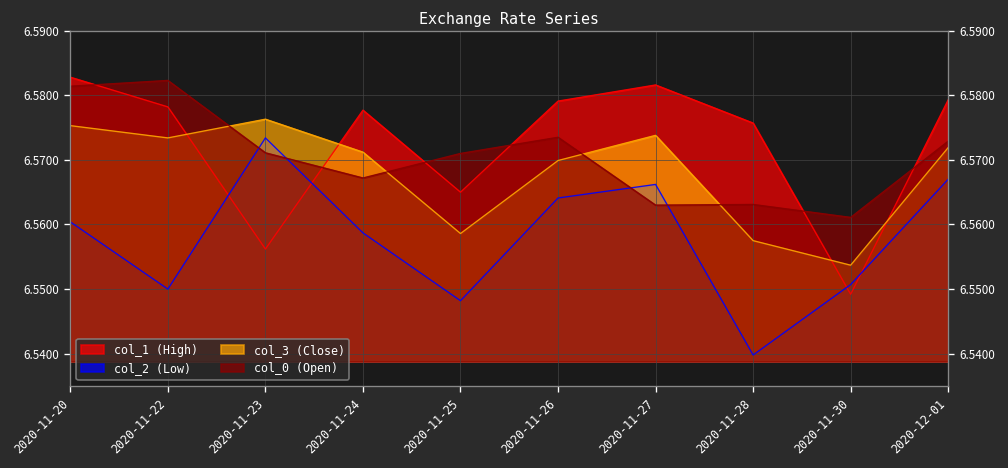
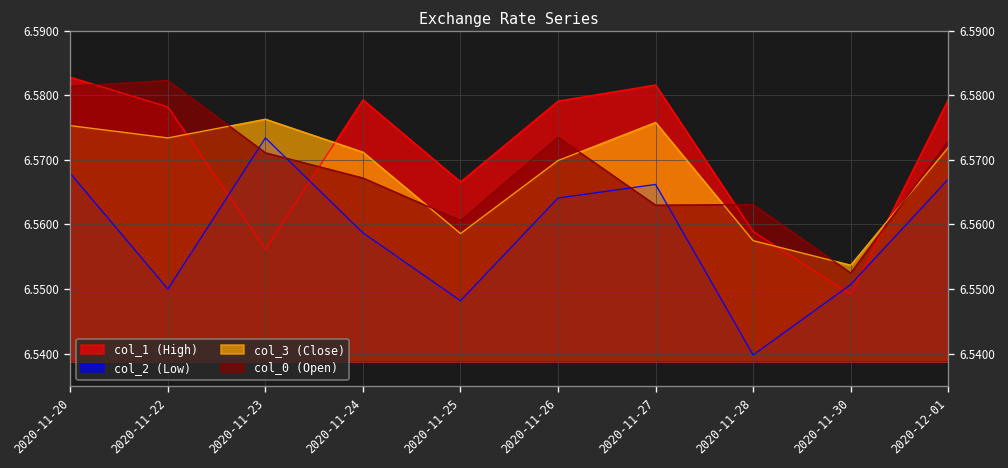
  {
    "col_1 (High)": {
      "2020-11-20": 6.583,
      "2020-11-22": 6.578,
      "2020-11-23": 6.556,
-     "2020-11-24": 6.578,
-     "2020-11-25": 6.565,
+     "2020-11-24": 6.579,
+     "2020-11-25": 6.567,
      "2020-11-26": 6.579,
      "2020-11-27": 6.582,
-     "2020-11-28": 6.576,
+     "2020-11-28": 6.559,
      "2020-11-30": 6.549,
      "2020-12-01": 6.579
    },
    "col_2 (Low)": {
-     "2020-11-20": 6.560,
+     "2020-11-20": 6.568,
      "2020-11-22": 6.550,
      "2020-11-23": 6.573,
      "2020-11-24": 6.559,
      "2020-11-25": 6.548,
      "2020-11-26": 6.564,
      "2020-11-27": 6.566,
      "2020-11-28": 6.540,
      "2020-11-30": 6.551,
      "2020-12-01": 6.567
    },
    "col_3 (Close)": {
      "2020-11-20": 6.575,
      "2020-11-22": 6.573,
      "2020-11-23": 6.576,
      "2020-11-24": 6.571,
      "2020-11-25": 6.559,
      "2020-11-26": 6.570,
-     "2020-11-27": 6.574,
+     "2020-11-27": 6.576,
      "2020-11-28": 6.558,
      "2020-11-30": 6.554,
      "2020-12-01": 6.572
    },
    "col_0 (Open)": {
      "2020-11-20": 6.581,
      "2020-11-22": 6.582,
      "2020-11-23": 6.571,
      "2020-11-24": 6.567,
-     "2020-11-25": 6.571,
+     "2020-11-25": 6.561,
      "2020-11-26": 6.574,
      "2020-11-27": 6.563,
      "2020-11-28": 6.563,
-     "2020-11-30": 6.561,
+     "2020-11-30": 6.553,
      "2020-12-01": 6.573
    }
  }
